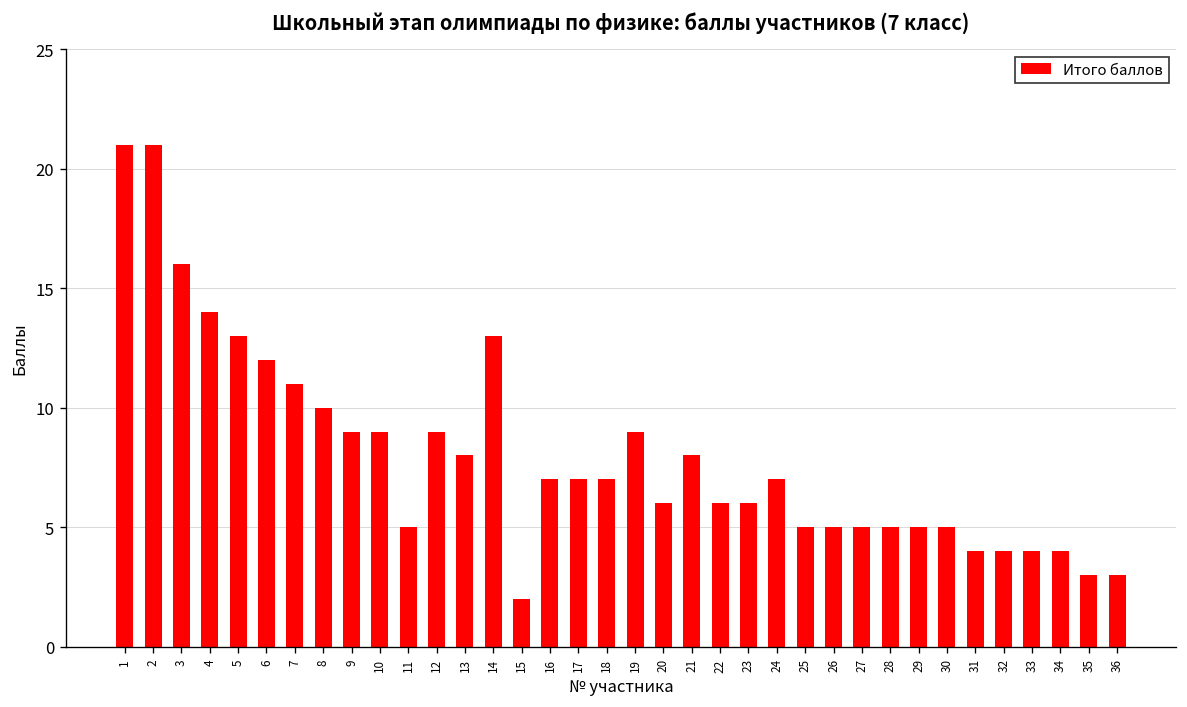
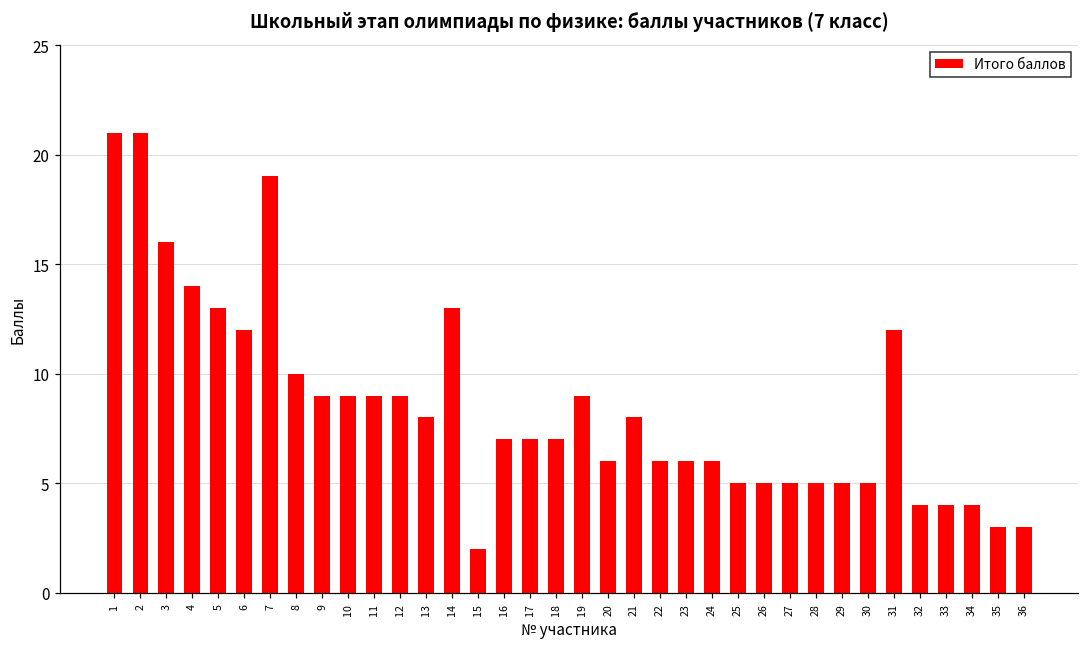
  {
    "1": 21,
    "2": 21,
    "3": 16,
    "4": 14,
    "5": 13,
    "6": 12,
-   "7": 11,
+   "7": 19,
    "8": 10,
    "9": 9,
    "10": 9,
-   "11": 5,
+   "11": 9,
    "12": 9,
    "13": 8,
    "14": 13,
    "15": 2,
    "16": 7,
    "17": 7,
    "18": 7,
    "19": 9,
    "20": 6,
    "21": 8,
    "22": 6,
    "23": 6,
-   "24": 7,
+   "24": 6,
    "25": 5,
    "26": 5,
    "27": 5,
    "28": 5,
    "29": 5,
    "30": 5,
-   "31": 4,
+   "31": 12,
    "32": 4,
    "33": 4,
    "34": 4,
    "35": 3,
    "36": 3
  }
